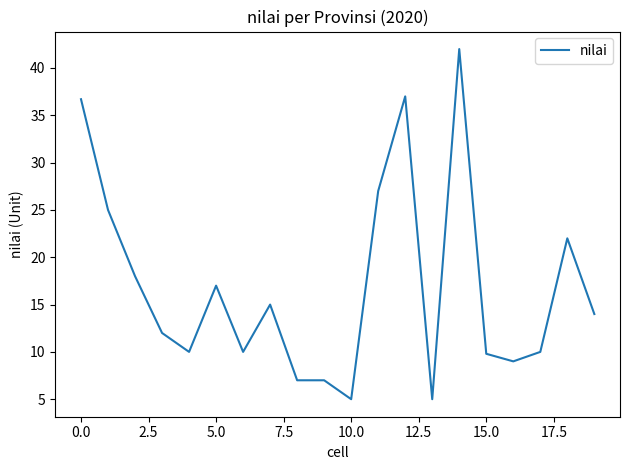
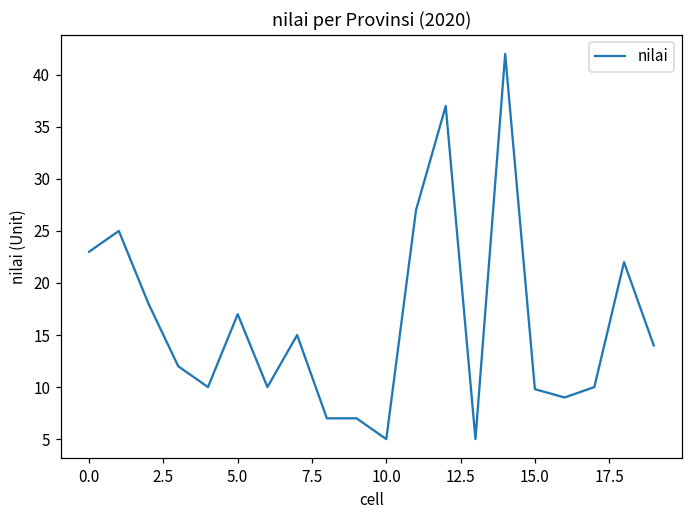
  {
-   "0.0": 37,
+   "0.0": 23,
    "5.0": 17,
    "10.0": 5,
    "15.0": 10
  }
